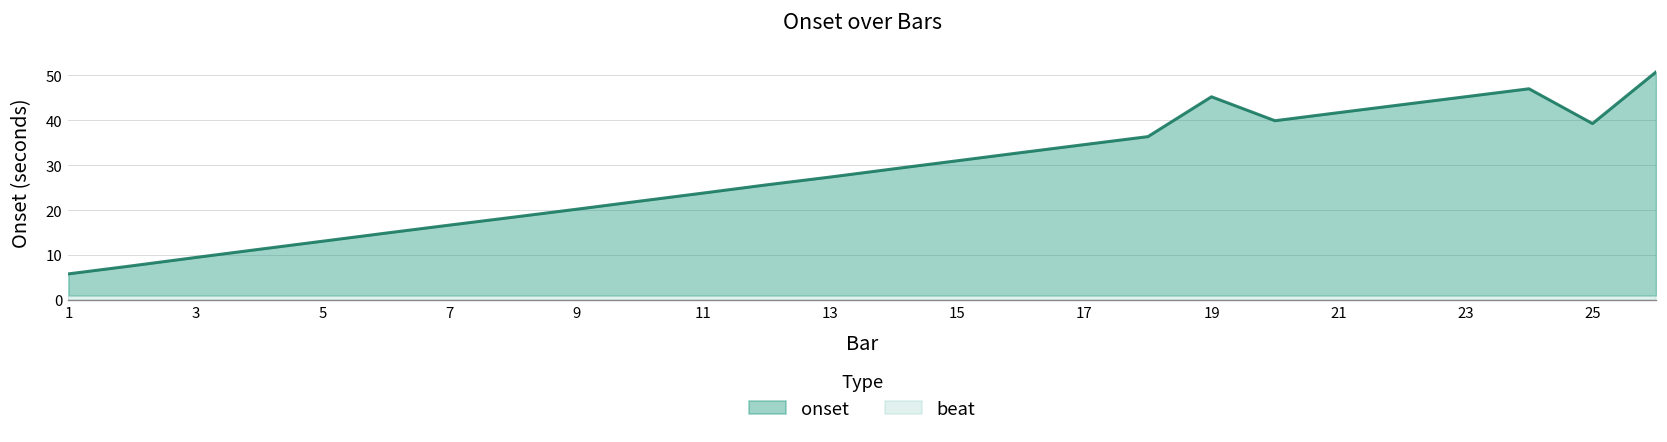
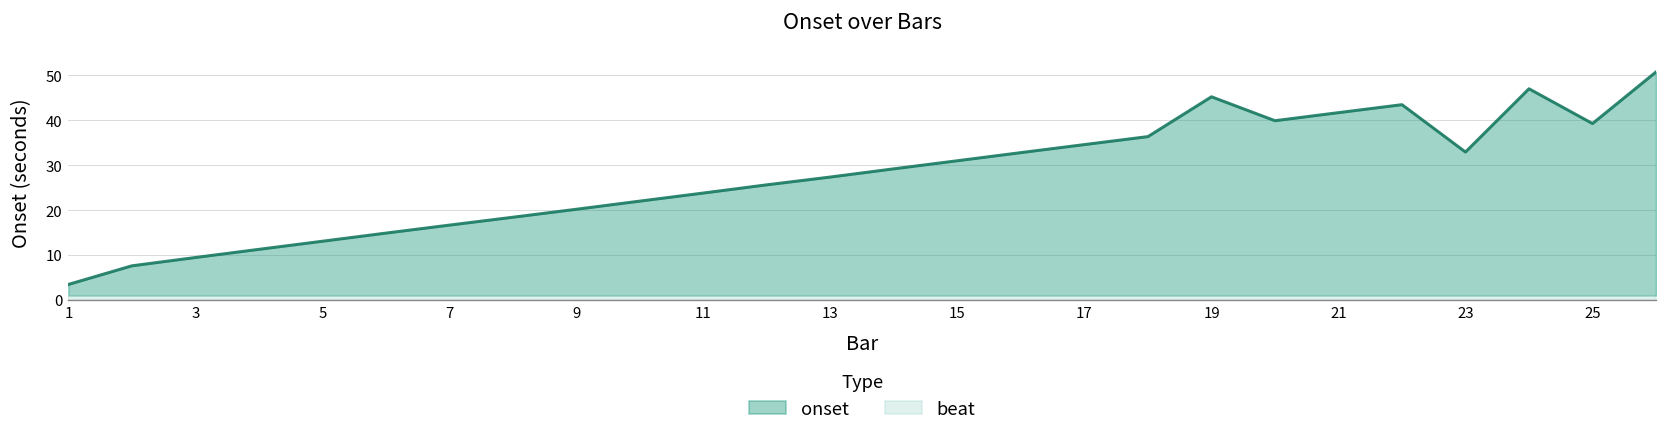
  {
    "onset": {
-     "1": 6,
+     "1": 3,
      "3": 9,
      "5": 13,
      "7": 17,
      "9": 20,
      "11": 24,
      "13": 27,
      "15": 31,
      "17": 35,
      "19": 45,
      "21": 42,
-     "23": 45,
+     "23": 33,
      "25": 39
    },
    "beat": {
      "1": 1,
      "3": 1,
      "5": 1,
      "7": 1,
      "9": 1,
      "11": 1,
      "13": 1,
      "15": 1,
      "17": 1,
      "19": 1,
      "21": 1,
      "23": 1,
      "25": 1
    }
  }
